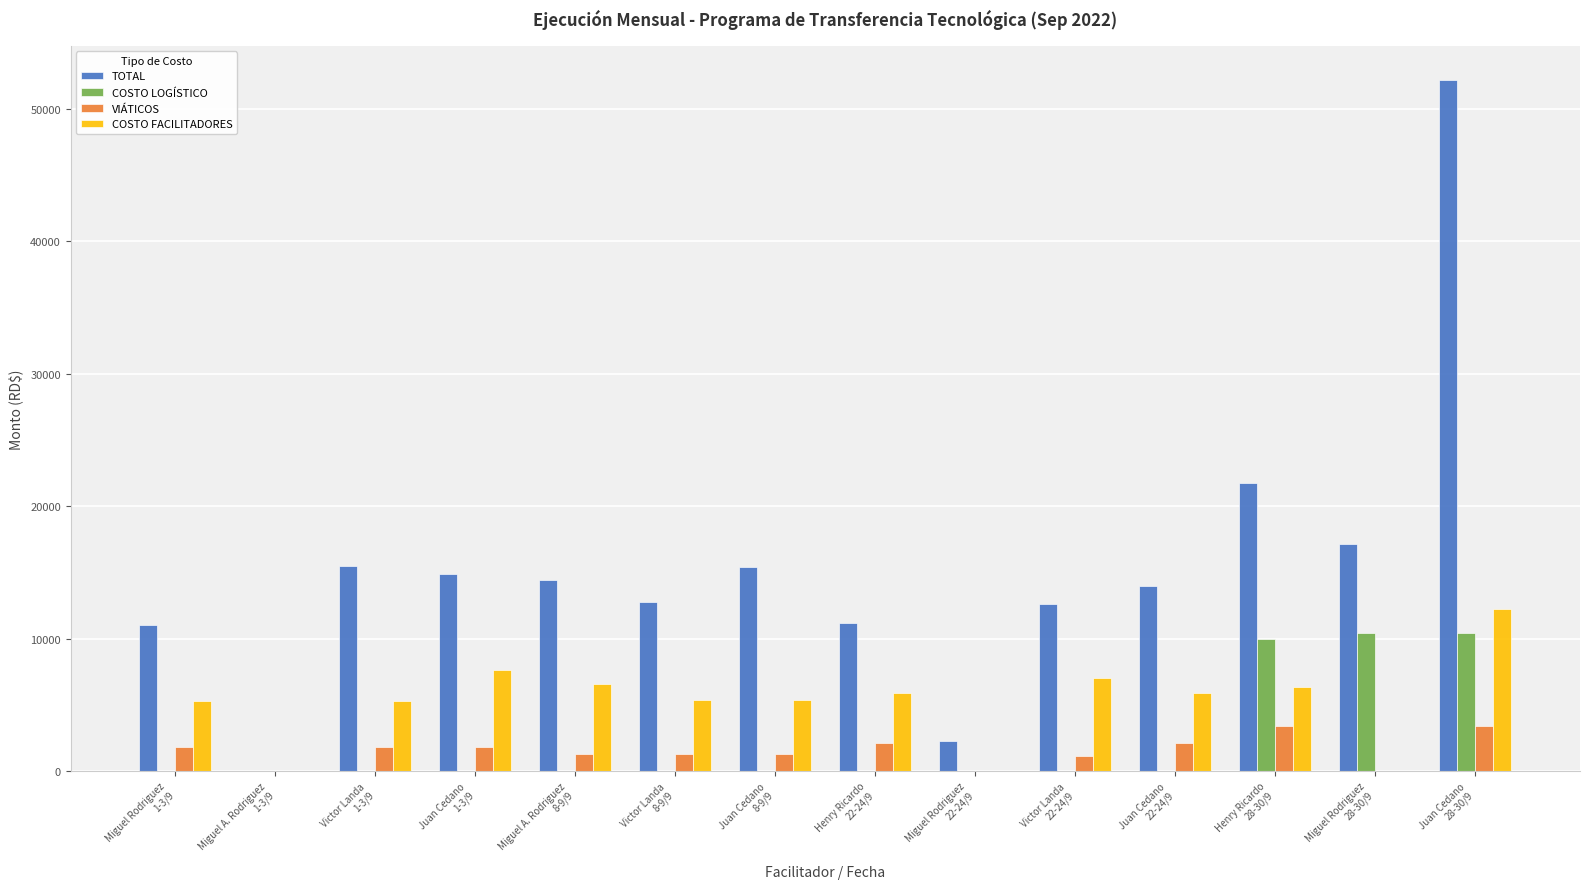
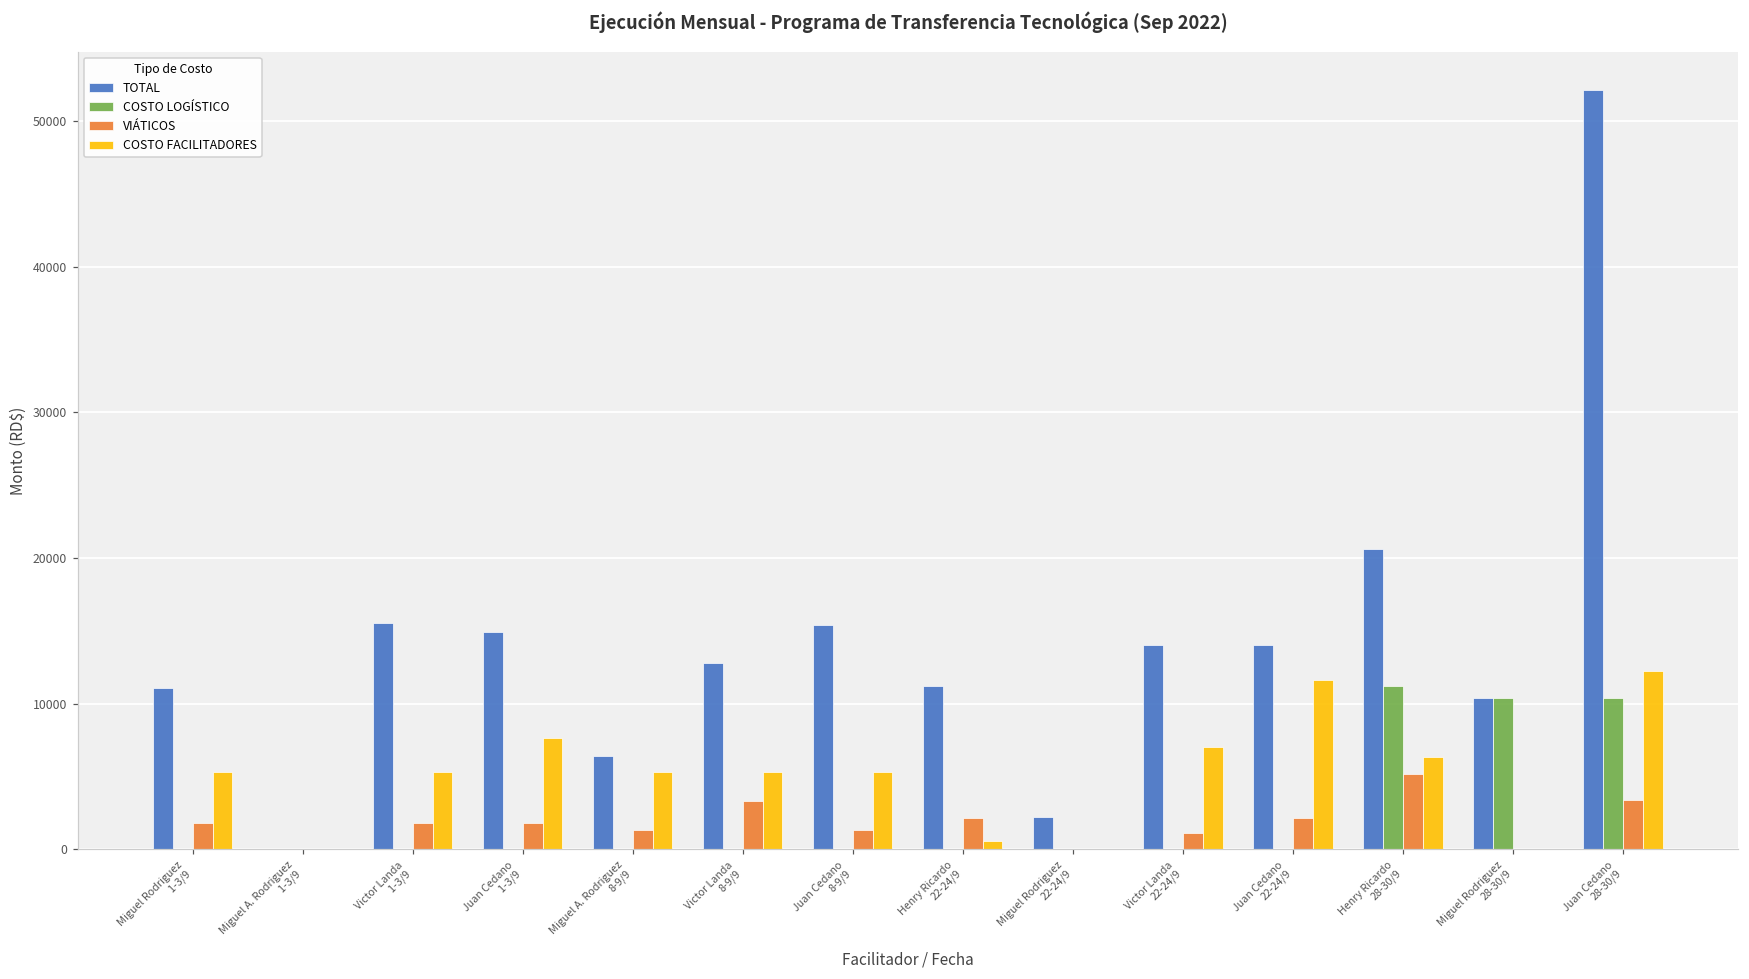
  {
    "TOTAL": {
      "Miguel Rodriguez 1-3/9": 11100,
      "Miguel A. Rodriguez 1-3/9": 0,
      "Victor Landa 1-3/9": 15500,
      "Juan Cedano 1-3/9": 14900,
-     "Miguel A. Rodriguez 8-9/9": 14400,
+     "Miguel A. Rodriguez 8-9/9": 6400,
      "Victor Landa 8-9/9": 12800,
      "Juan Cedano 8-9/9": 15400,
      "Henry Ricardo 22-24/9": 11200,
      "Miguel Rodriguez 22-24/9": 2200,
-     "Victor Landa 22-24/9": 12600,
+     "Victor Landa 22-24/9": 14000,
      "Juan Cedano 22-24/9": 14000,
-     "Henry Ricardo 28-30/9": 21700,
-     "Miguel Rodriguez 28-30/9": 17200,
+     "Henry Ricardo 28-30/9": 20600,
+     "Miguel Rodriguez 28-30/9": 10400,
      "Juan Cedano 28-30/9": 52100
    },
    "COSTO LOGÍSTICO": {
      "Miguel Rodriguez 1-3/9": 0,
      "Miguel A. Rodriguez 1-3/9": 0,
      "Victor Landa 1-3/9": 0,
      "Juan Cedano 1-3/9": 0,
      "Miguel A. Rodriguez 8-9/9": 0,
      "Victor Landa 8-9/9": 0,
      "Juan Cedano 8-9/9": 0,
      "Henry Ricardo 22-24/9": 0,
      "Miguel Rodriguez 22-24/9": 0,
      "Victor Landa 22-24/9": 0,
      "Juan Cedano 22-24/9": 0,
-     "Henry Ricardo 28-30/9": 9900,
+     "Henry Ricardo 28-30/9": 11200,
      "Miguel Rodriguez 28-30/9": 10400,
      "Juan Cedano 28-30/9": 10400
    },
    "VIÁTICOS": {
      "Miguel Rodriguez 1-3/9": 1800,
      "Miguel A. Rodriguez 1-3/9": 0,
      "Victor Landa 1-3/9": 1800,
      "Juan Cedano 1-3/9": 1800,
      "Miguel A. Rodriguez 8-9/9": 1300,
-     "Victor Landa 8-9/9": 1300,
+     "Victor Landa 8-9/9": 3300,
      "Juan Cedano 8-9/9": 1300,
      "Henry Ricardo 22-24/9": 2100,
      "Miguel Rodriguez 22-24/9": 0,
      "Victor Landa 22-24/9": 1100,
      "Juan Cedano 22-24/9": 2100,
-     "Henry Ricardo 28-30/9": 3400,
+     "Henry Ricardo 28-30/9": 5200,
      "Miguel Rodriguez 28-30/9": 0,
      "Juan Cedano 28-30/9": 3400
    },
    "COSTO FACILITADORES": {
      "Miguel Rodriguez 1-3/9": 5300,
      "Miguel A. Rodriguez 1-3/9": 0,
      "Victor Landa 1-3/9": 5300,
      "Juan Cedano 1-3/9": 7600,
-     "Miguel A. Rodriguez 8-9/9": 6600,
+     "Miguel A. Rodriguez 8-9/9": 5300,
      "Victor Landa 8-9/9": 5300,
      "Juan Cedano 8-9/9": 5300,
-     "Henry Ricardo 22-24/9": 5900,
+     "Henry Ricardo 22-24/9": 500,
      "Miguel Rodriguez 22-24/9": 0,
      "Victor Landa 22-24/9": 7000,
-     "Juan Cedano 22-24/9": 5900,
+     "Juan Cedano 22-24/9": 11600,
      "Henry Ricardo 28-30/9": 6300,
      "Miguel Rodriguez 28-30/9": 0,
      "Juan Cedano 28-30/9": 12200
    }
  }
